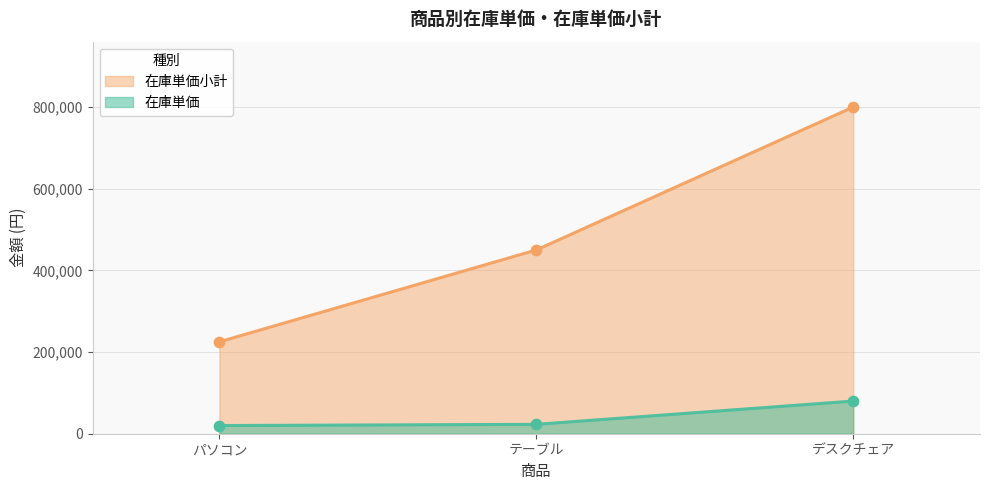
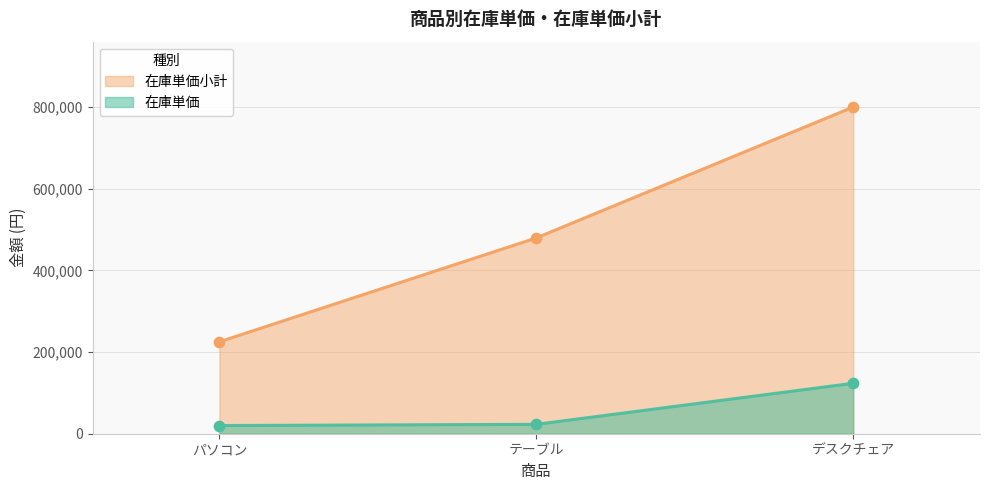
  {
    "在庫単価小計": {
      "パソコン": "230,000",
-     "テーブル": "450,000",
+     "テーブル": "480,000",
      "デスクチェア": "800,000"
    },
    "在庫単価": {
      "パソコン": "20,000",
      "テーブル": "20,000",
-     "デスクチェア": "80,000"
+     "デスクチェア": "120,000"
    }
  }
